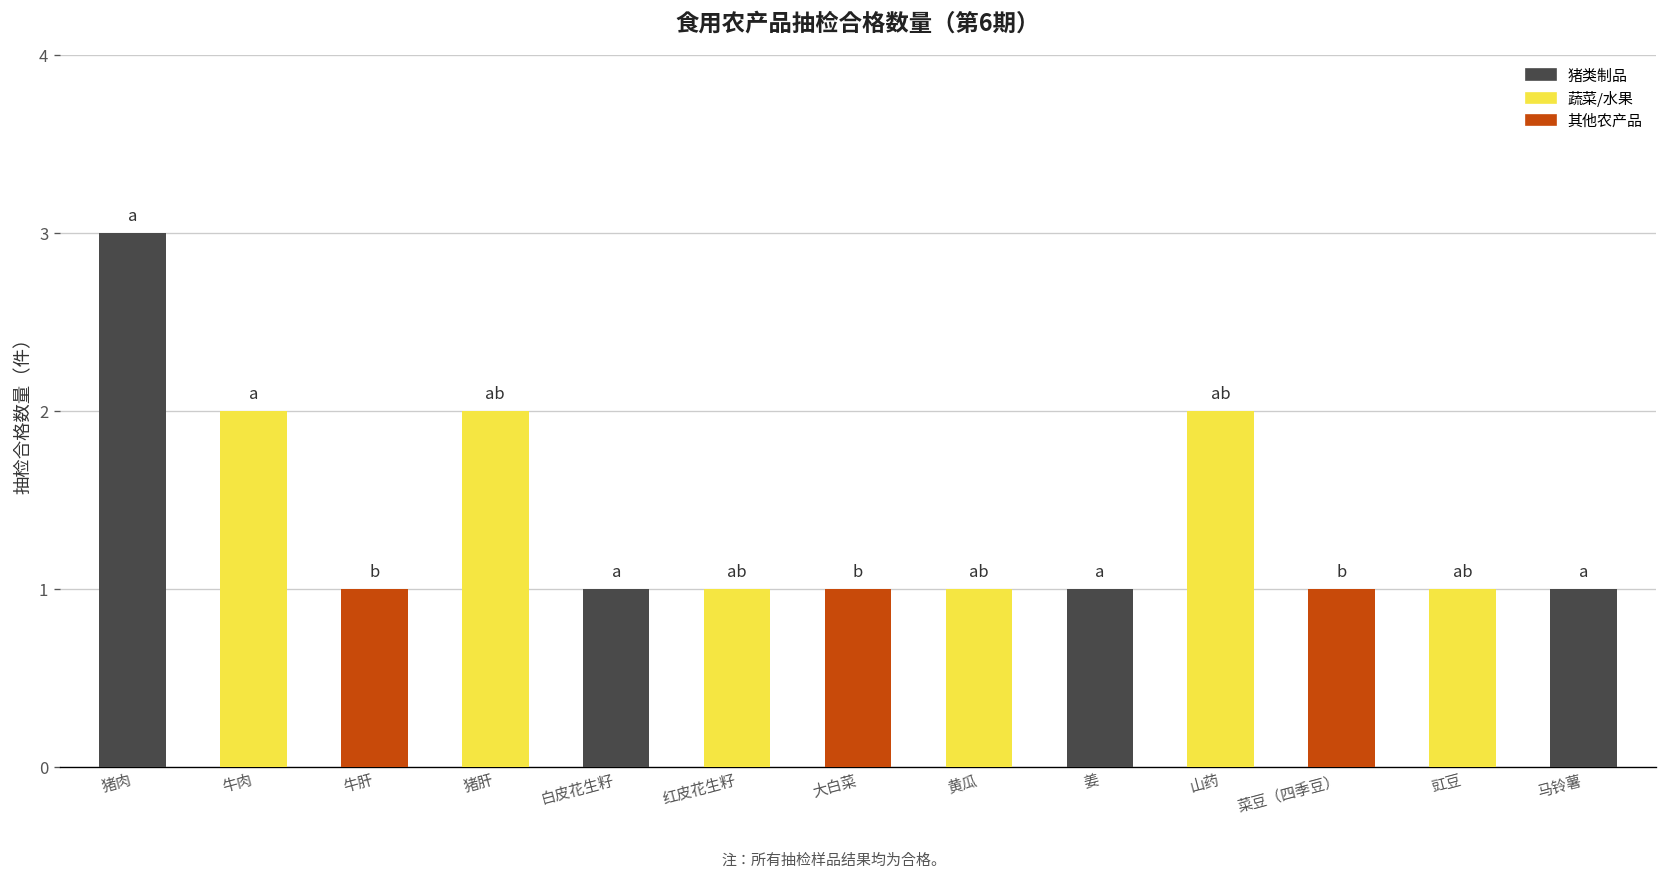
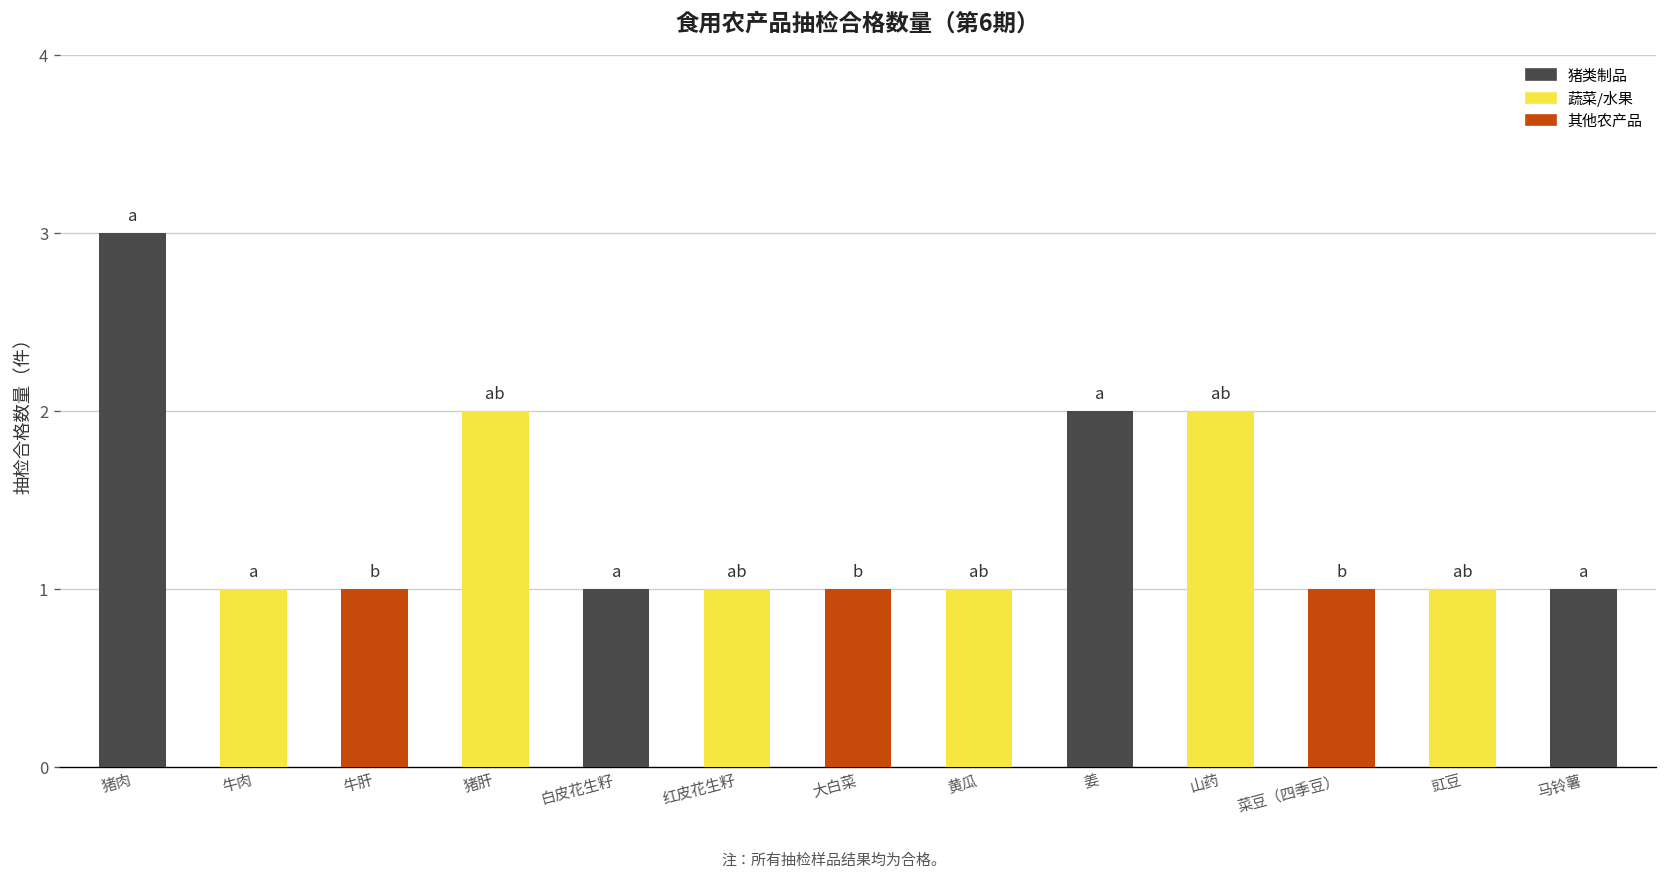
  {
    "猪肉": 3,
-   "牛肉": 2,
+   "牛肉": 1,
    "牛肝": 1,
    "猪肝": 2,
    "白皮花生籽": 1,
    "红皮花生籽": 1,
    "大白菜": 1,
    "黄瓜": 1,
-   "姜": 1,
+   "姜": 2,
    "山药": 2,
    "菜豆（四季豆）": 1,
    "豇豆": 1,
    "马铃薯": 1
  }
